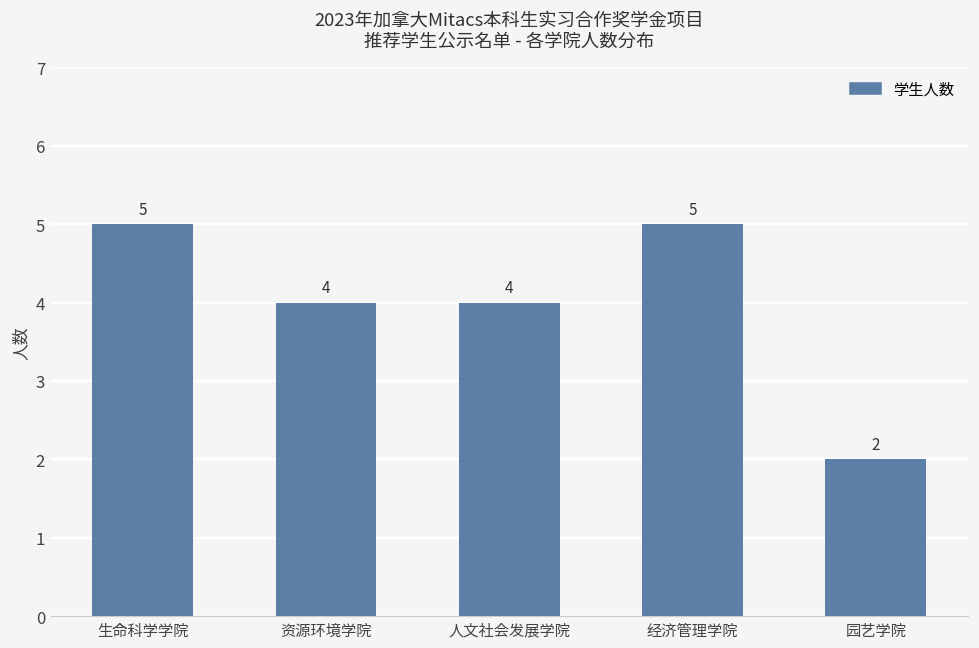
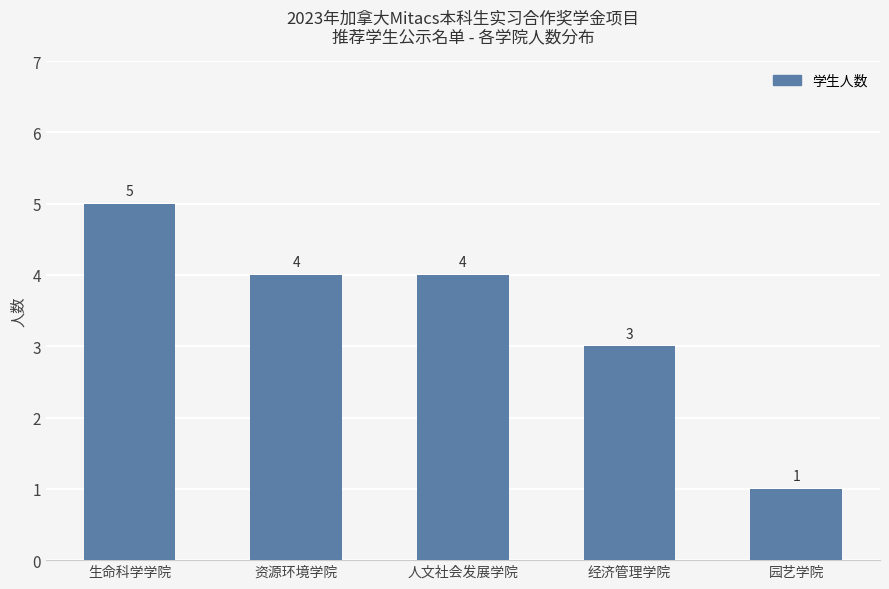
  {
    "生命科学学院": 5,
    "资源环境学院": 4,
    "人文社会发展学院": 4,
-   "经济管理学院": 5,
-   "园艺学院": 2
+   "经济管理学院": 3,
+   "园艺学院": 1
  }
